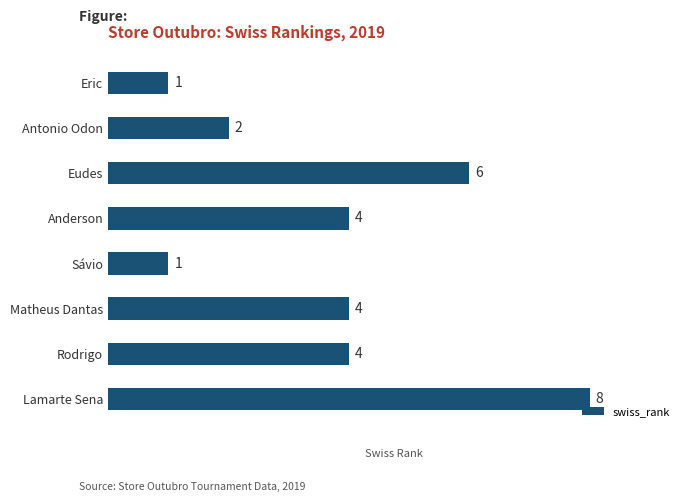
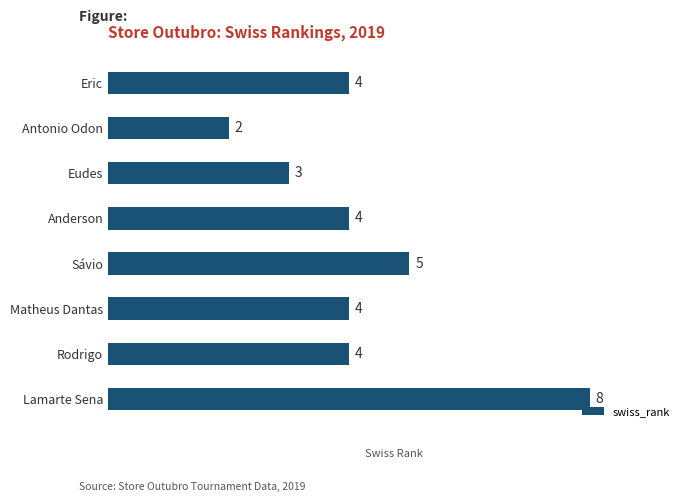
  {
-   "Eric": 1,
+   "Eric": 4,
    "Antonio Odon": 2,
-   "Eudes": 6,
+   "Eudes": 3,
    "Anderson": 4,
-   "Sávio": 1,
+   "Sávio": 5,
    "Matheus Dantas": 4,
    "Rodrigo": 4,
    "Lamarte Sena": 8
  }
